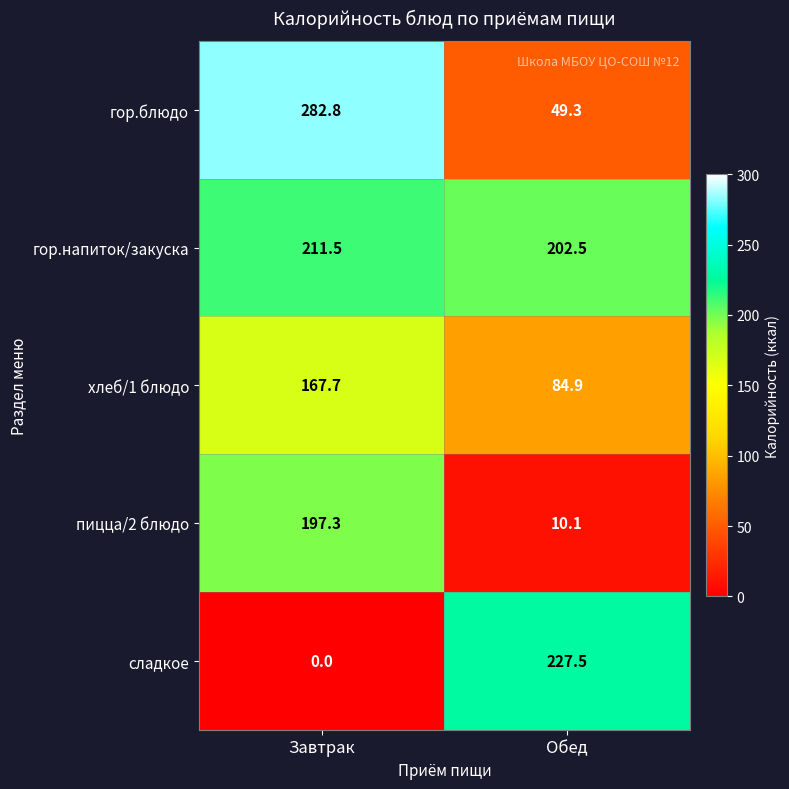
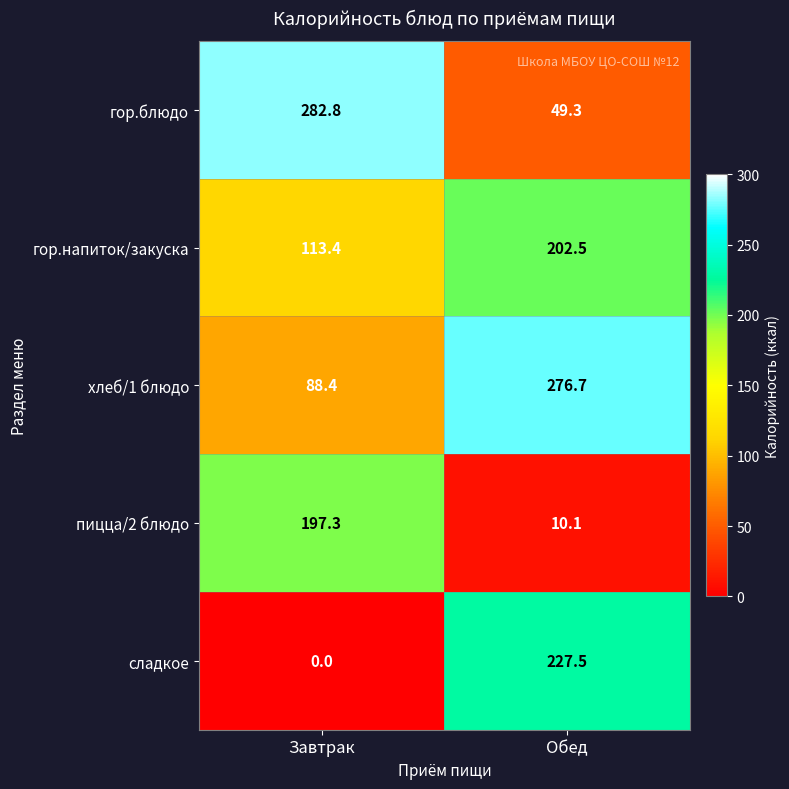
  {
    "гор.блюдо": {
      "Завтрак": 282.8
    },
    "гор.напиток/закуска": {
-     "Завтрак": 211.5,
+     "Завтрак": 113.4,
      "Обед": 202.5
    },
    "хлеб/1 блюдо": {
-     "Завтрак": 167.7,
-     "Обед": 84.9
+     "Завтрак": 88.4,
+     "Обед": 276.7
    },
    "пицца/2 блюдо": {
      "Завтрак": 197.3,
      "Обед": 10.1
    },
    "сладкое": {
      "Завтрак": 0.0,
      "Обед": 227.5
    }
  }
